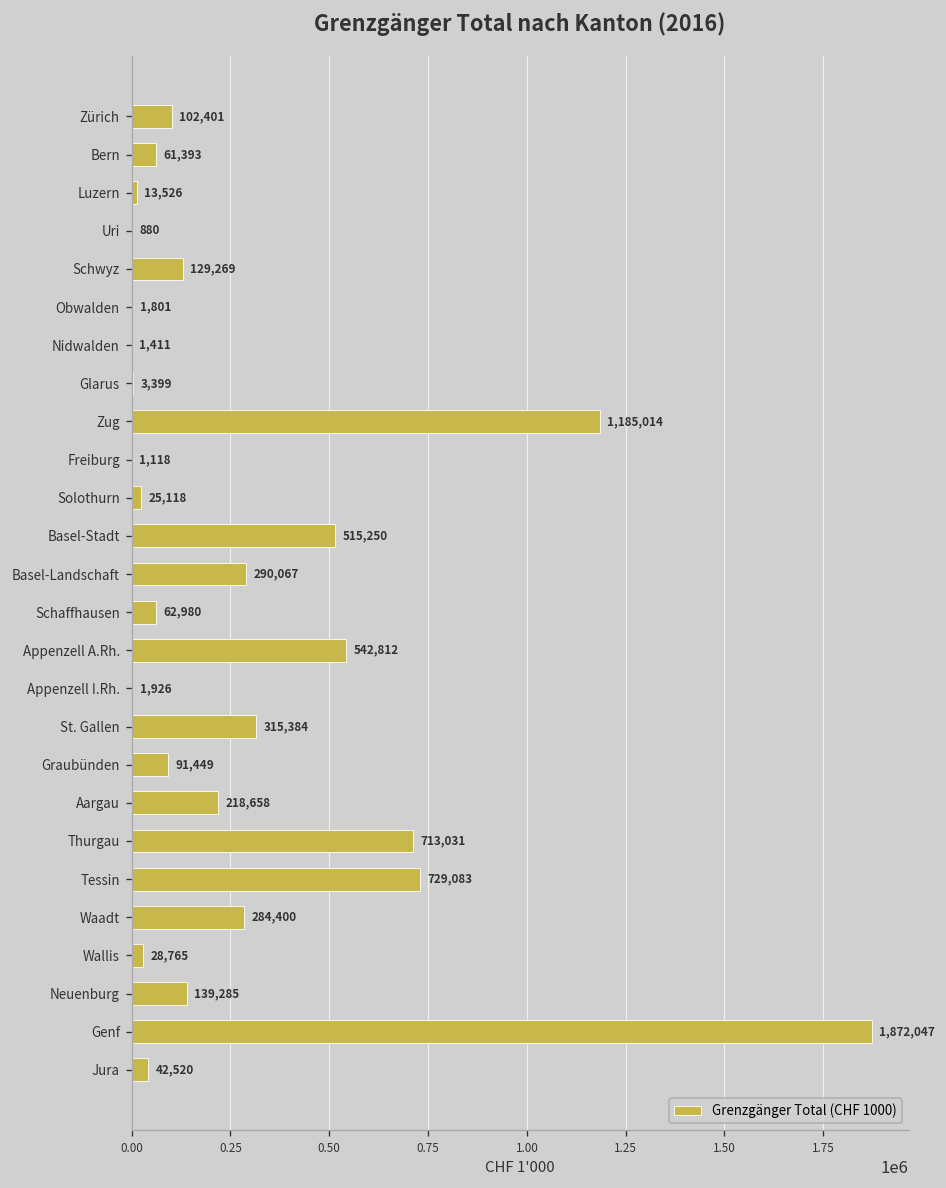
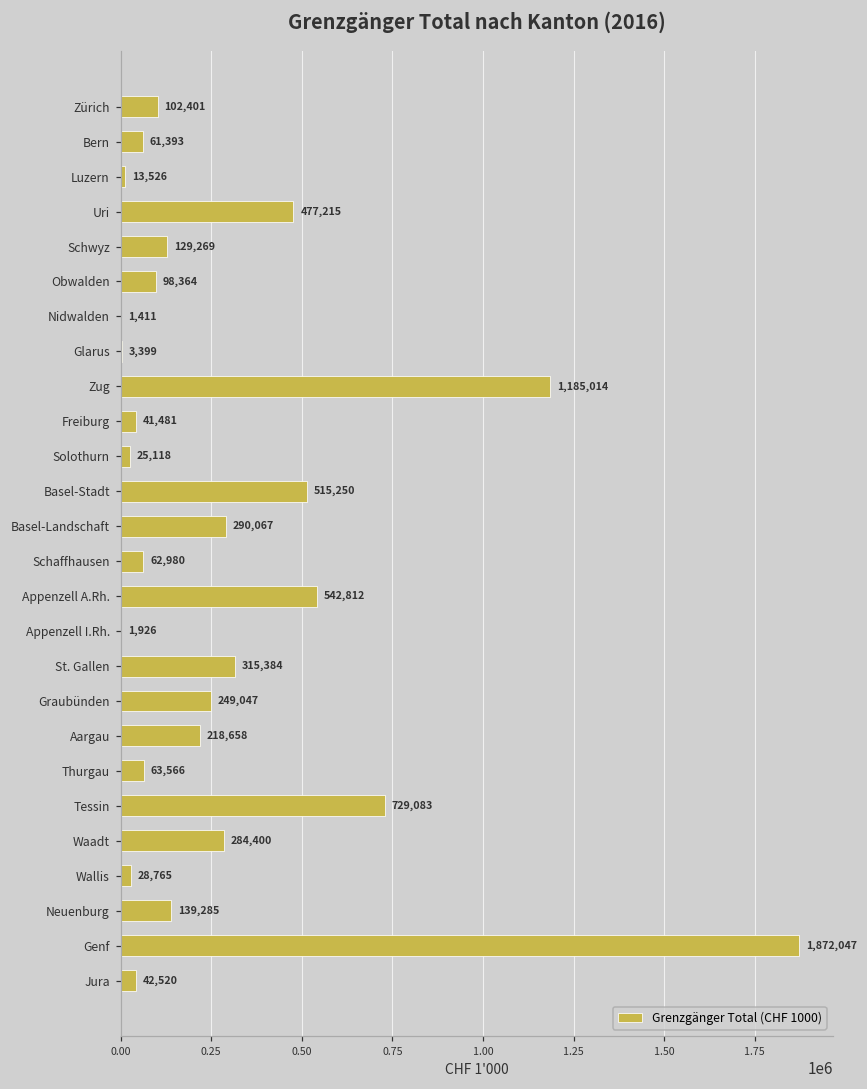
  {
    "Zürich": "102,401",
    "Bern": "61,393",
    "Luzern": "13,526",
-   "Uri": "880",
+   "Uri": "477,215",
    "Schwyz": "129,269",
-   "Obwalden": "1,801",
+   "Obwalden": "98,364",
    "Nidwalden": "1,411",
    "Glarus": "3,399",
    "Zug": "1,185,014",
-   "Freiburg": "1,118",
+   "Freiburg": "41,481",
    "Solothurn": "25,118",
    "Basel-Stadt": "515,250",
    "Basel-Landschaft": "290,067",
    "Schaffhausen": "62,980",
    "Appenzell A.Rh.": "542,812",
    "Appenzell I.Rh.": "1,926",
    "St. Gallen": "315,384",
-   "Graubünden": "91,449",
+   "Graubünden": "249,047",
    "Aargau": "218,658",
-   "Thurgau": "713,031",
+   "Thurgau": "63,566",
    "Tessin": "729,083",
    "Waadt": "284,400",
    "Wallis": "28,765",
    "Neuenburg": "139,285",
    "Genf": "1,872,047",
    "Jura": "42,520"
  }
